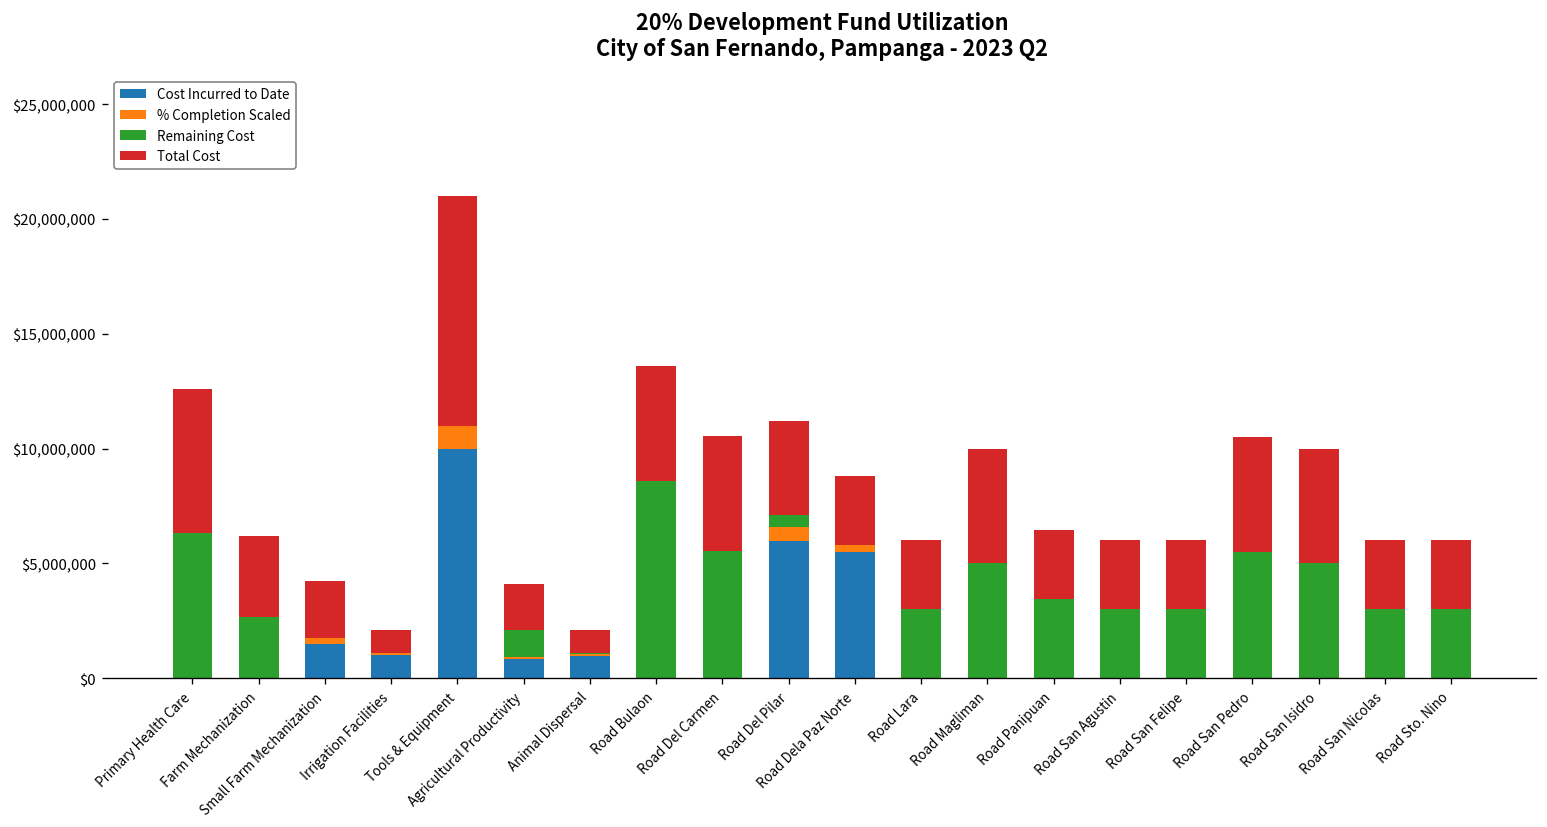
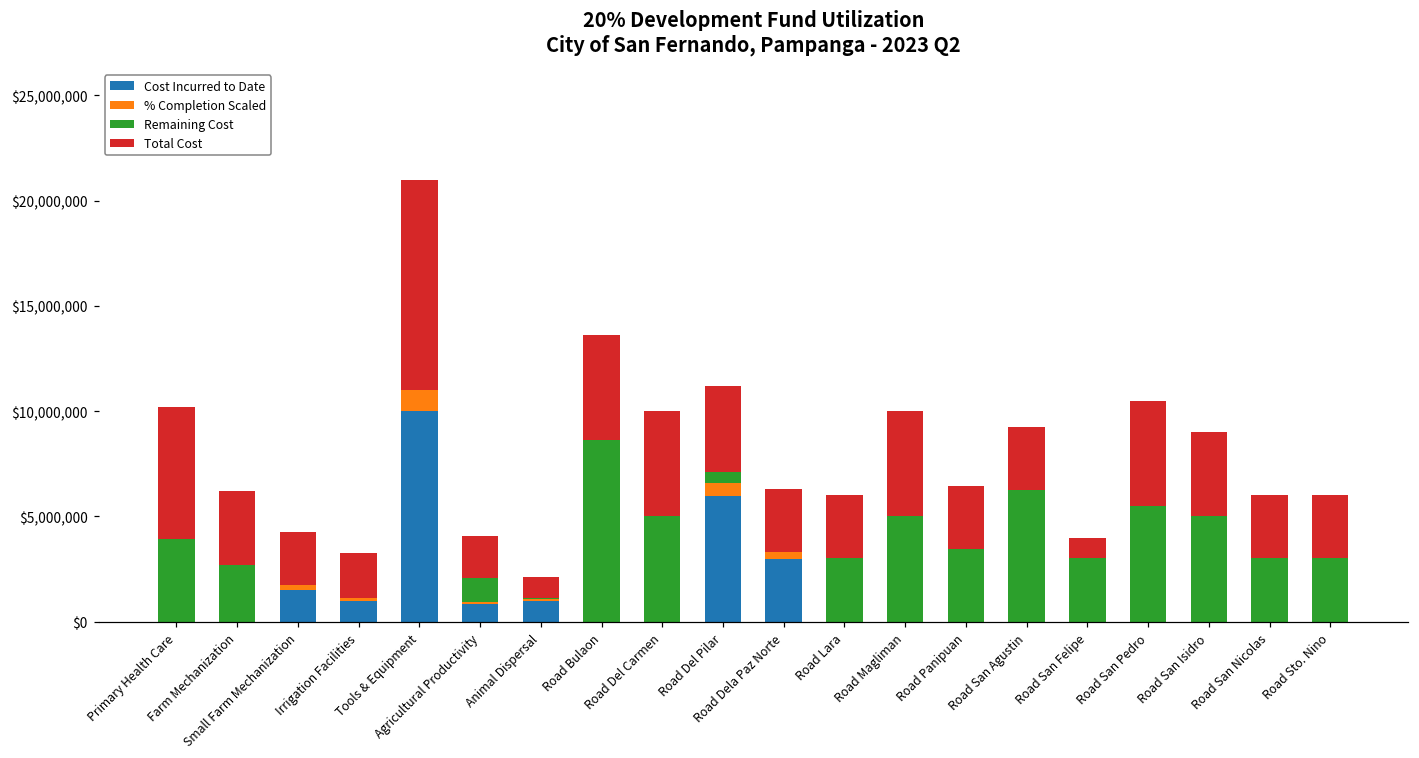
  {
    "Cost Incurred to Date": {
      "Primary Health Care": "$0",
      "Farm Mechanization": "$0",
      "Small Farm Mechanization": "$1,500,000",
      "Irrigation Facilities": "$1,000,000",
      "Tools & Equipment": "$10,000,000",
      "Agricultural Productivity": "$900,000",
      "Animal Dispersal": "$1,000,000",
      "Road Bulaon": "$0",
      "Road Del Carmen": "$0",
      "Road Del Pilar": "$6,000,000",
-     "Road Dela Paz Norte": "$5,500,000",
+     "Road Dela Paz Norte": "$3,000,000",
      "Road Lara": "$0",
      "Road Magliman": "$0",
      "Road Panipuan": "$0",
      "Road San Agustin": "$0",
      "Road San Felipe": "$0",
      "Road San Pedro": "$0",
      "Road San Isidro": "$0",
      "Road San Nicolas": "$0",
      "Road Sto. Nino": "$0"
    },
    "% Completion Scaled": {
      "Primary Health Care": "$0",
      "Farm Mechanization": "$0",
      "Small Farm Mechanization": "$200,000",
      "Tools & Equipment": "$1,000,000",
      "Road Bulaon": "$0",
      "Road Del Carmen": "$0",
      "Road Del Pilar": "$600,000",
      "Road Dela Paz Norte": "$300,000",
      "Road Lara": "$0",
      "Road Magliman": "$0",
      "Road Panipuan": "$0",
      "Road San Agustin": "$0",
      "Road San Felipe": "$0",
      "Road San Pedro": "$0",
      "Road San Isidro": "$0",
      "Road San Nicolas": "$0",
      "Road Sto. Nino": "$0"
    },
    "Remaining Cost": {
-     "Primary Health Care": "$6,300,000",
+     "Primary Health Care": "$3,900,000",
      "Farm Mechanization": "$2,700,000",
      "Agricultural Productivity": "$1,100,000",
      "Road Bulaon": "$8,600,000",
-     "Road Del Carmen": "$5,500,000",
+     "Road Del Carmen": "$5,000,000",
      "Road Del Pilar": "$500,000",
      "Road Lara": "$3,000,000",
      "Road Magliman": "$5,000,000",
      "Road Panipuan": "$3,500,000",
-     "Road San Agustin": "$3,000,000",
+     "Road San Agustin": "$6,300,000",
      "Road San Felipe": "$3,000,000",
      "Road San Pedro": "$5,500,000",
      "Road San Isidro": "$5,000,000",
      "Road San Nicolas": "$3,000,000",
      "Road Sto. Nino": "$3,000,000"
    },
    "Total Cost": {
      "Primary Health Care": "$6,300,000",
      "Farm Mechanization": "$3,500,000",
      "Small Farm Mechanization": "$2,500,000",
-     "Irrigation Facilities": "$1,000,000",
+     "Irrigation Facilities": "$2,200,000",
      "Tools & Equipment": "$10,000,000",
      "Agricultural Productivity": "$2,000,000",
      "Animal Dispersal": "$1,000,000",
      "Road Bulaon": "$5,000,000",
      "Road Del Carmen": "$5,000,000",
      "Road Del Pilar": "$4,100,000",
      "Road Dela Paz Norte": "$3,000,000",
      "Road Lara": "$3,000,000",
      "Road Magliman": "$5,000,000",
      "Road Panipuan": "$3,000,000",
      "Road San Agustin": "$3,000,000",
-     "Road San Felipe": "$3,000,000",
+     "Road San Felipe": "$1,000,000",
      "Road San Pedro": "$5,000,000",
-     "Road San Isidro": "$5,000,000",
+     "Road San Isidro": "$4,000,000",
      "Road San Nicolas": "$3,000,000",
      "Road Sto. Nino": "$3,000,000"
    }
  }
